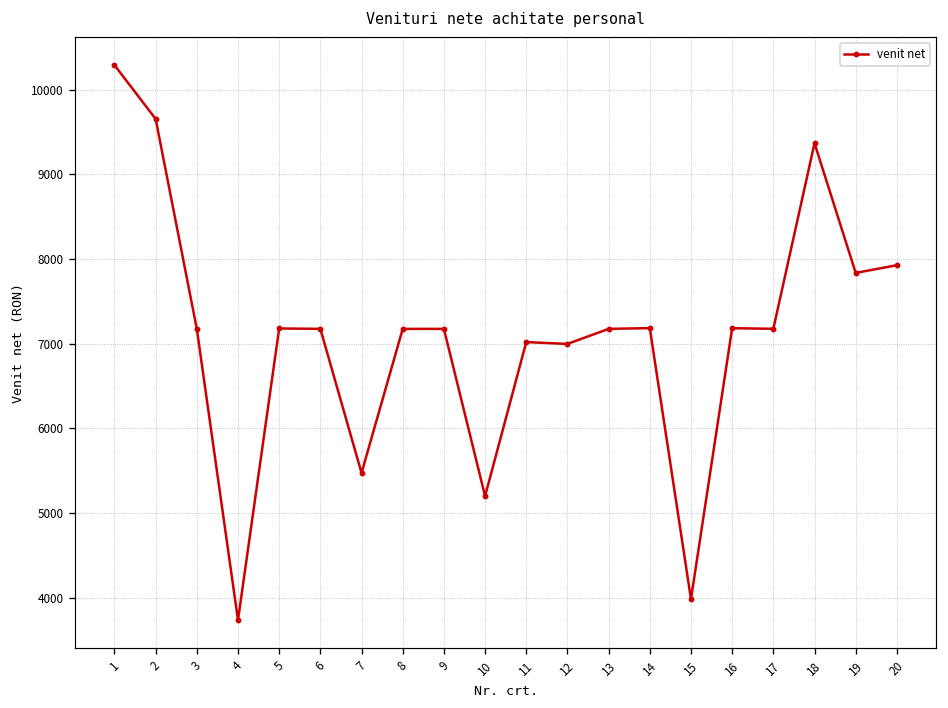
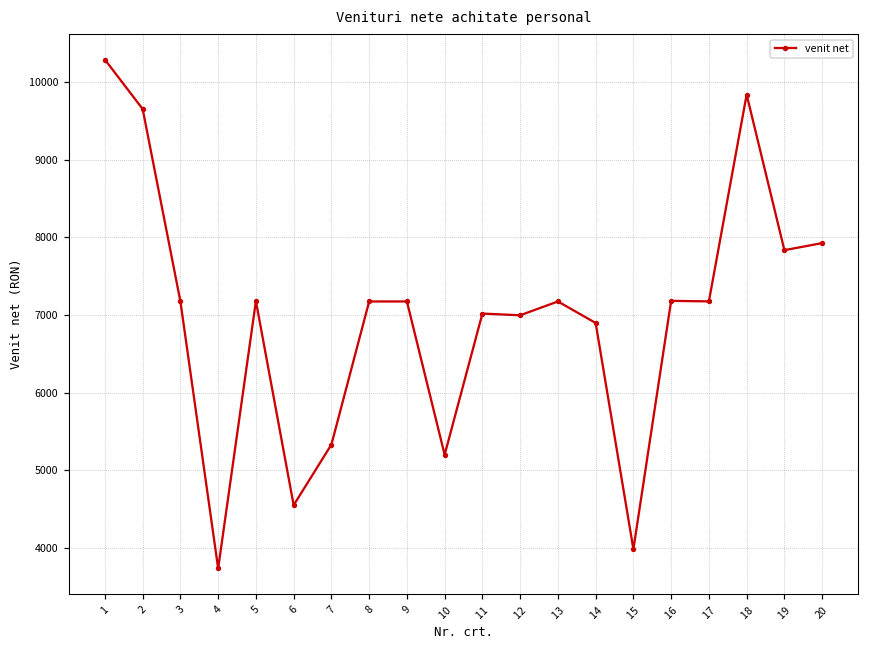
  {
    "1": 10300,
    "2": 9700,
    "3": 7200,
    "4": 3700,
    "5": 7200,
-   "6": 7200,
-   "7": 5500,
+   "6": 4600,
+   "7": 5300,
    "8": 7200,
    "9": 7200,
    "10": 5200,
    "11": 7000,
    "12": 7000,
    "13": 7200,
-   "14": 7200,
+   "14": 6900,
    "15": 4000,
    "16": 7200,
    "17": 7200,
-   "18": 9400,
+   "18": 9800,
    "19": 7800,
    "20": 7900
  }
